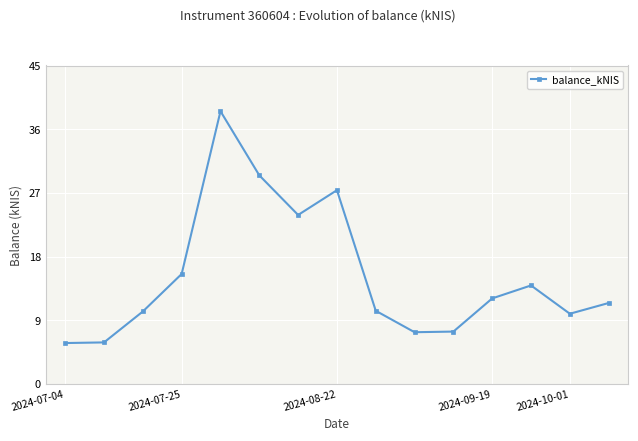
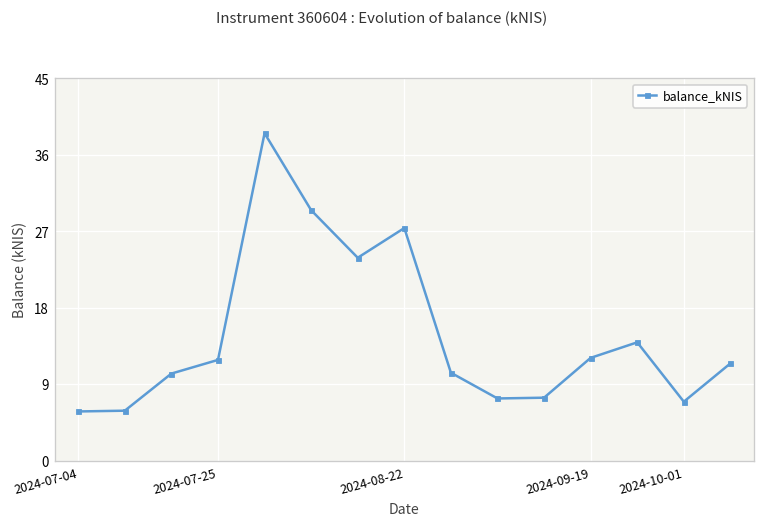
  {
    "2024-07-04": 6,
-   "2024-07-25": 16,
+   "2024-07-25": 12,
    "2024-08-22": 27,
    "2024-09-19": 12,
-   "2024-10-01": 10
+   "2024-10-01": 7
  }
